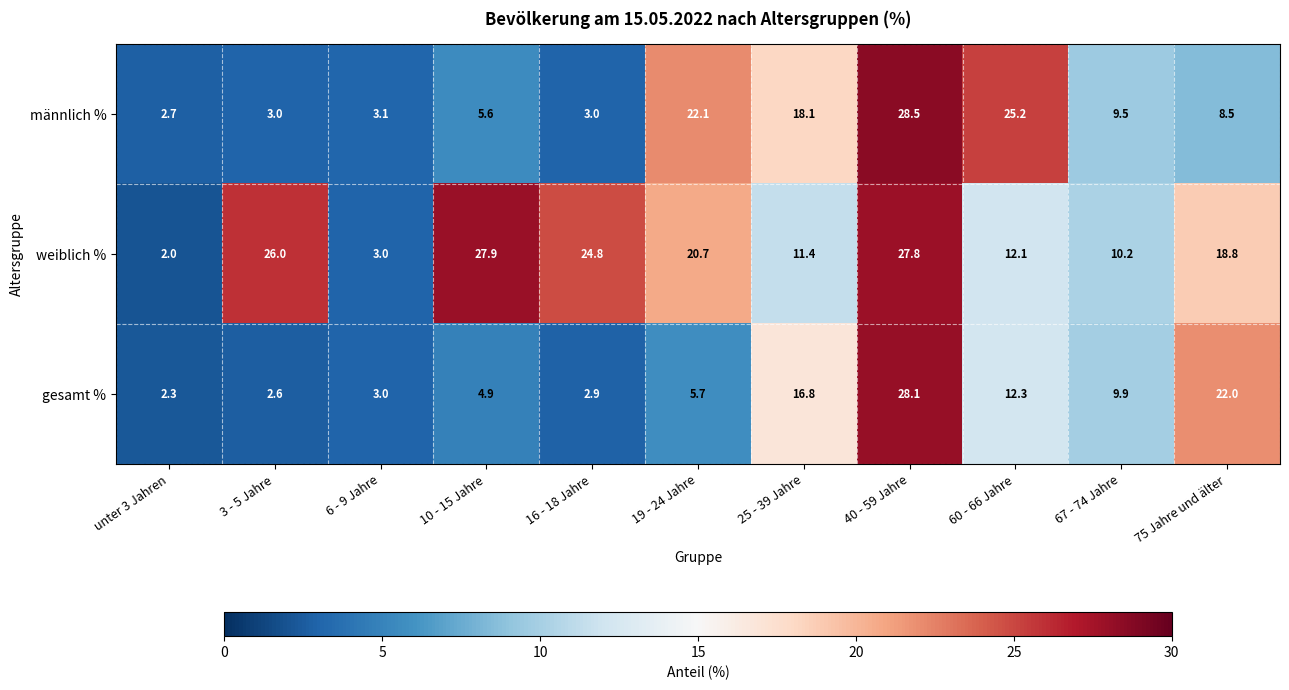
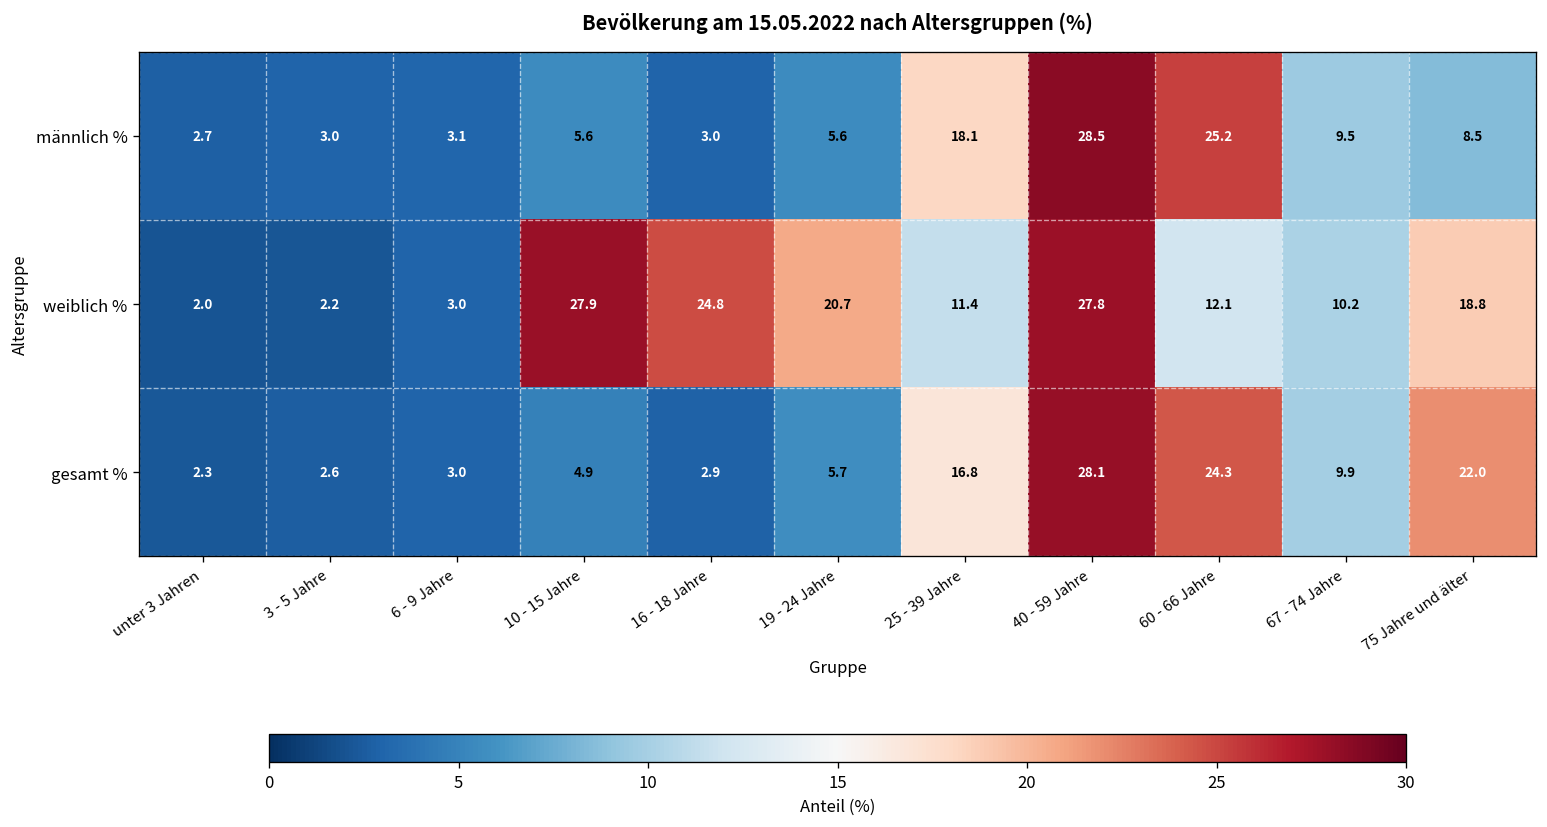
  {
    "männlich %": {
      "unter 3 Jahren": 2.7,
      "3 - 5 Jahre": 3.0,
      "6 - 9 Jahre": 3.1,
      "10 - 15 Jahre": 5.6,
      "16 - 18 Jahre": 3.0,
-     "19 - 24 Jahre": 22.1,
+     "19 - 24 Jahre": 5.6,
      "25 - 39 Jahre": 18.1,
      "40 - 59 Jahre": 28.5,
      "60 - 66 Jahre": 25.2,
      "67 - 74 Jahre": 9.5,
      "75 Jahre und älter": 8.5
    },
    "weiblich %": {
      "unter 3 Jahren": 2.0,
-     "3 - 5 Jahre": 26.0,
+     "3 - 5 Jahre": 2.2,
      "6 - 9 Jahre": 3.0,
      "10 - 15 Jahre": 27.9,
      "16 - 18 Jahre": 24.8,
      "19 - 24 Jahre": 20.7,
      "25 - 39 Jahre": 11.4,
      "40 - 59 Jahre": 27.8,
      "60 - 66 Jahre": 12.1,
      "67 - 74 Jahre": 10.2,
      "75 Jahre und älter": 18.8
    },
    "gesamt %": {
      "unter 3 Jahren": 2.3,
      "3 - 5 Jahre": 2.6,
      "6 - 9 Jahre": 3.0,
      "10 - 15 Jahre": 4.9,
      "16 - 18 Jahre": 2.9,
      "19 - 24 Jahre": 5.7,
      "25 - 39 Jahre": 16.8,
      "40 - 59 Jahre": 28.1,
-     "60 - 66 Jahre": 12.3,
+     "60 - 66 Jahre": 24.3,
      "67 - 74 Jahre": 9.9,
      "75 Jahre und älter": 22.0
    }
  }
